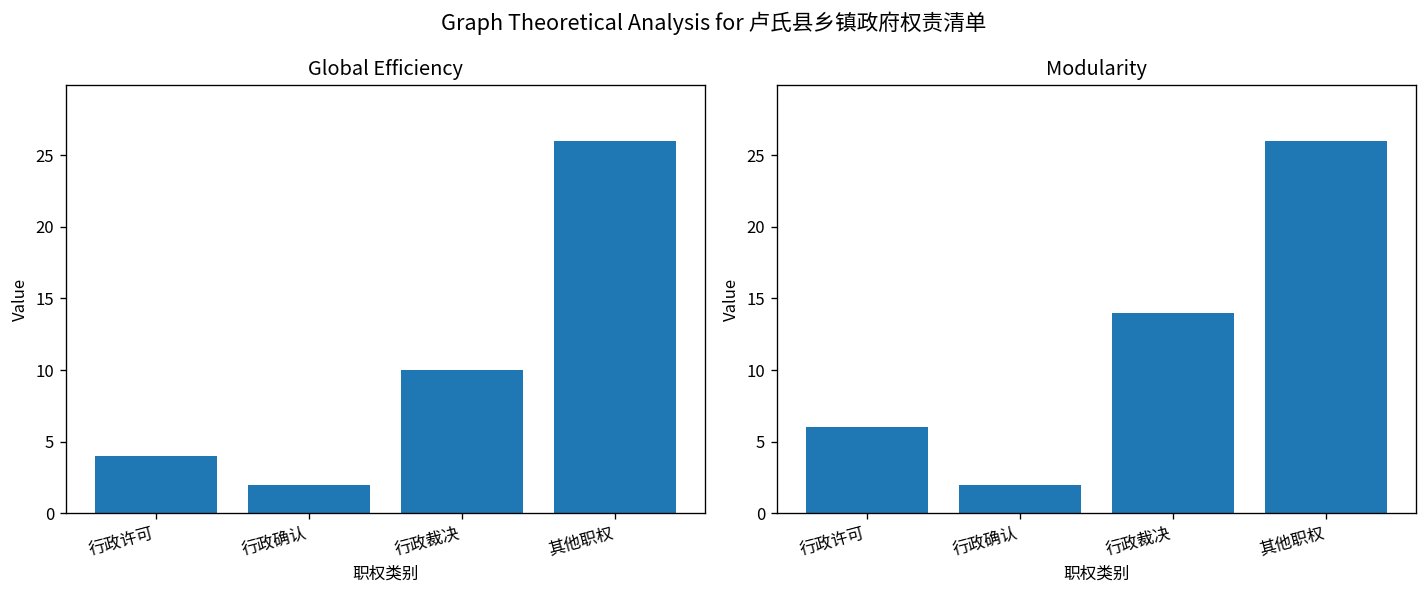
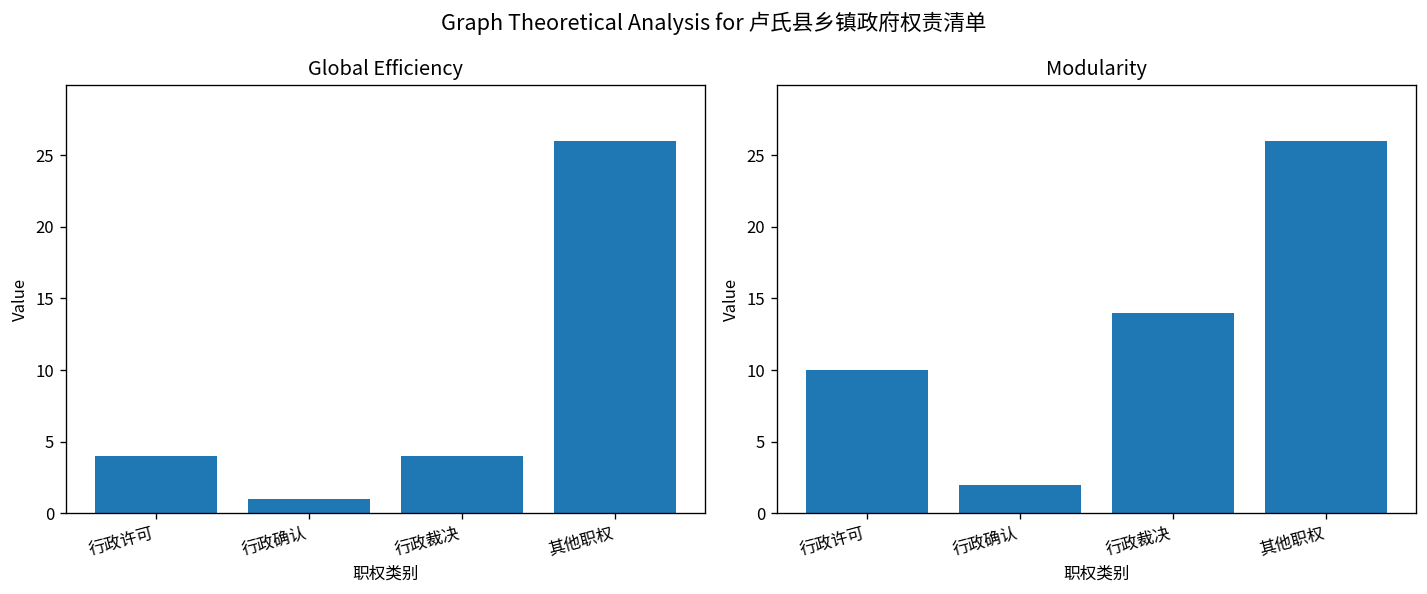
  {
    "Global Efficiency": {
      "行政许可": 4,
-     "行政确认": 2,
-     "行政裁决": 10,
+     "行政确认": 1,
+     "行政裁决": 4,
      "其他职权": 26
    },
    "Modularity": {
-     "行政许可": 6,
+     "行政许可": 10,
      "行政确认": 2,
      "行政裁决": 14,
      "其他职权": 26
    }
  }
